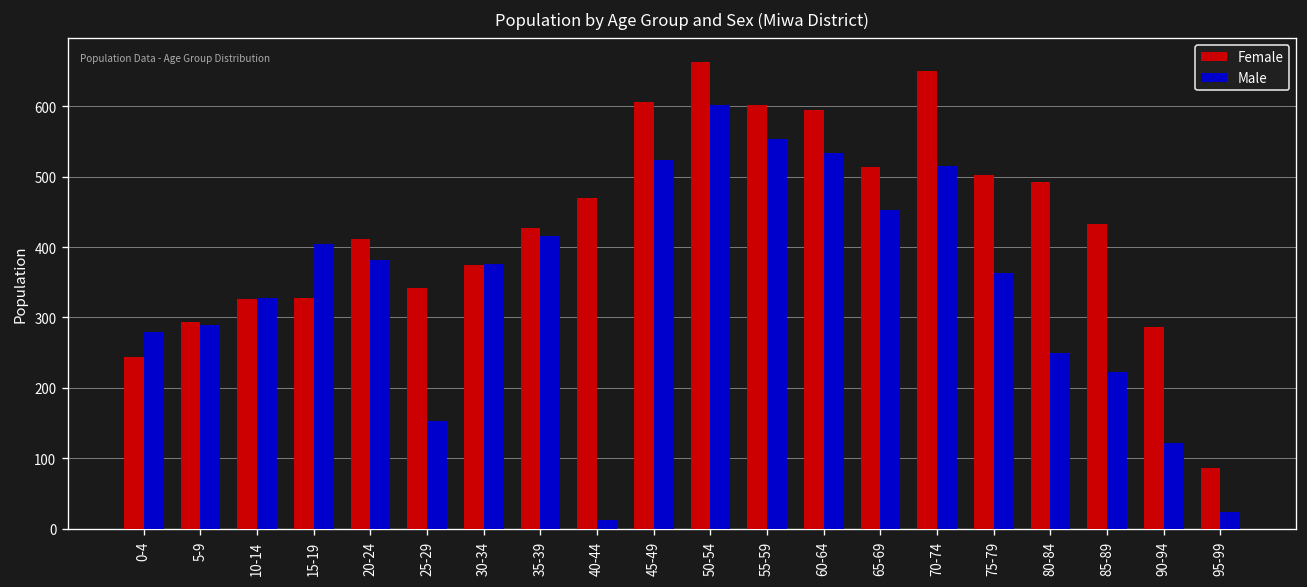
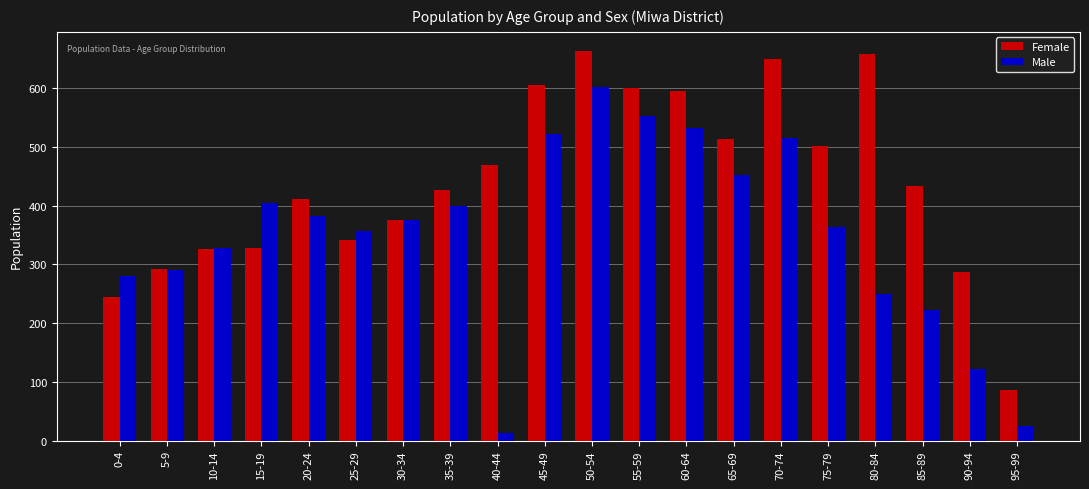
  {
    "Female": {
      "0-4": 240,
      "5-9": 290,
      "10-14": 330,
      "15-19": 330,
      "20-24": 410,
      "25-29": 340,
      "30-34": 380,
      "35-39": 430,
      "40-44": 470,
      "45-49": 610,
      "50-54": 660,
      "55-59": 600,
      "60-64": 600,
      "65-69": 510,
      "70-74": 650,
      "75-79": 500,
-     "80-84": 490,
+     "80-84": 660,
      "85-89": 430,
      "90-94": 290,
      "95-99": 90
    },
    "Male": {
      "0-4": 280,
      "5-9": 290,
      "10-14": 330,
      "15-19": 410,
      "20-24": 380,
-     "25-29": 150,
+     "25-29": 360,
      "30-34": 380,
-     "35-39": 420,
+     "35-39": 400,
      "40-44": 10,
      "45-49": 520,
      "50-54": 600,
      "55-59": 550,
      "60-64": 530,
      "65-69": 450,
      "70-74": 520,
      "75-79": 360,
      "80-84": 250,
      "85-89": 220,
      "90-94": 120,
      "95-99": 20
    }
  }
